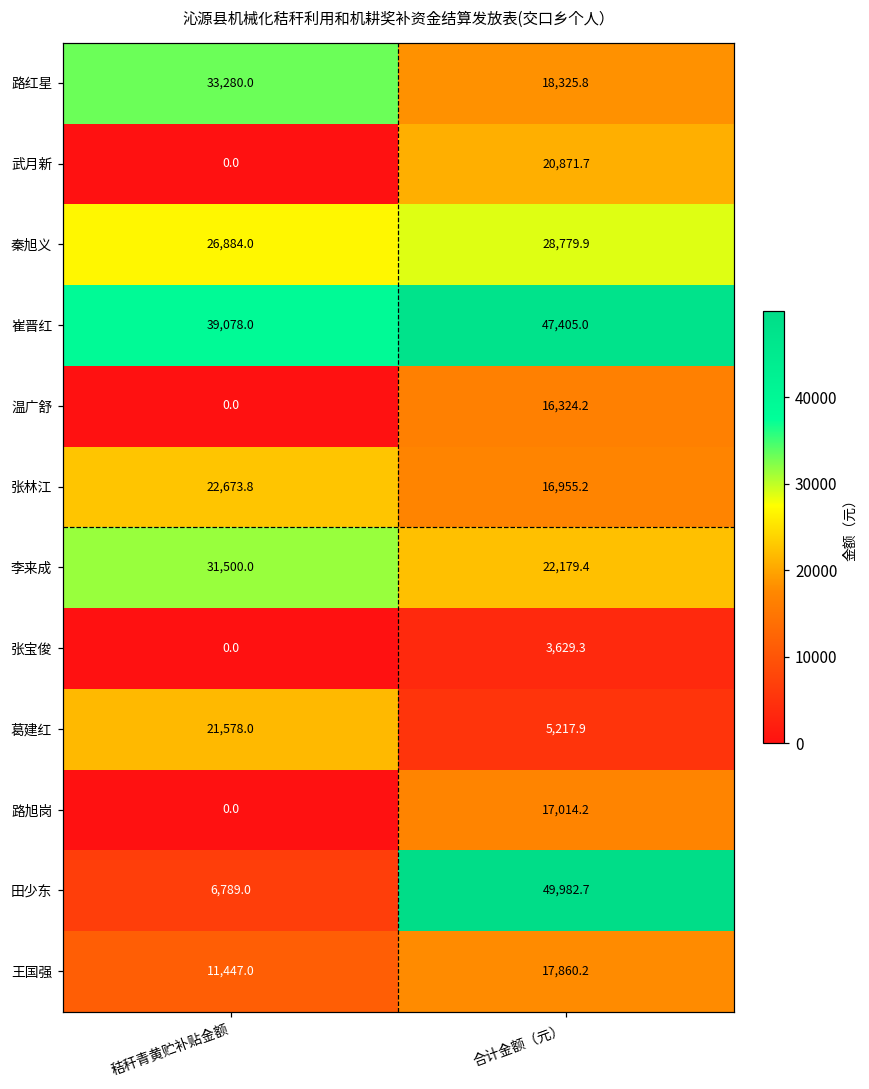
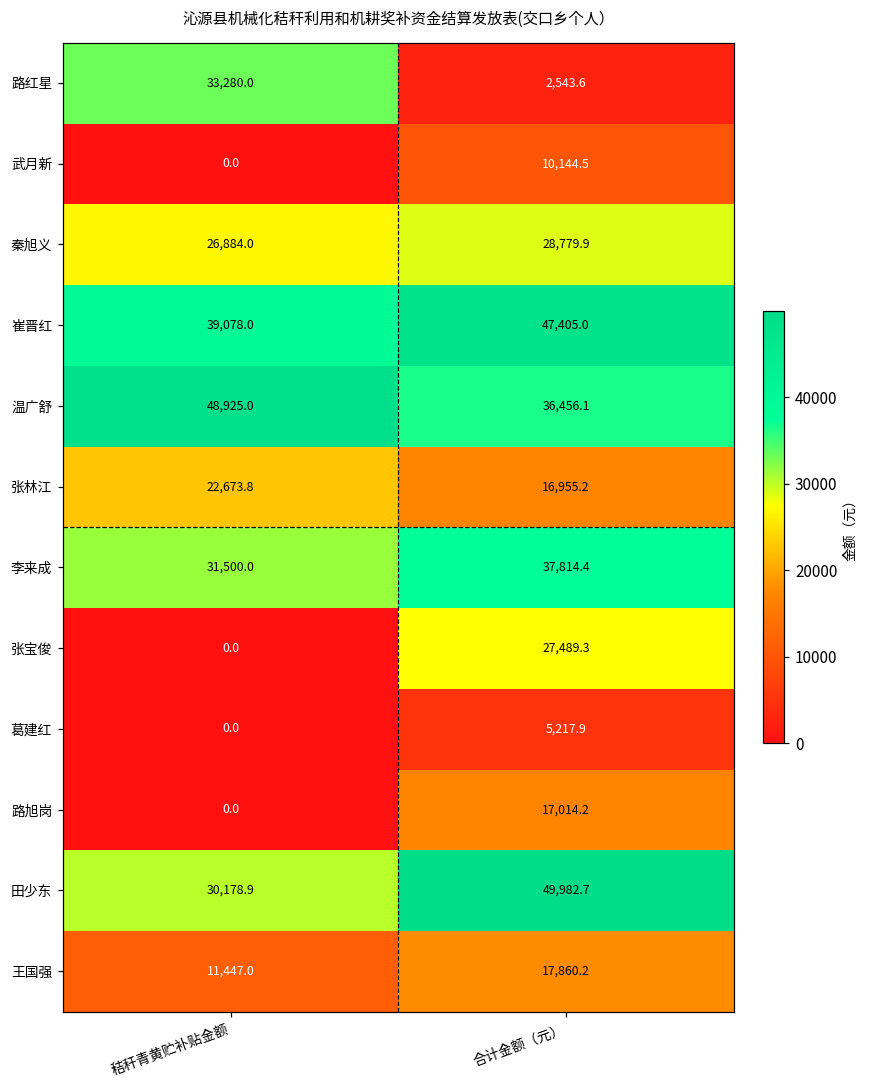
  {
    "路红星": {
      "秸秆青黄贮补贴金额": "33,280.0",
-     "合计金额（元）": "18,325.8"
+     "合计金额（元）": "2,543.6"
    },
    "武月新": {
      "秸秆青黄贮补贴金额": "0.0",
-     "合计金额（元）": "20,871.7"
+     "合计金额（元）": "10,144.5"
    },
    "秦旭义": {
      "秸秆青黄贮补贴金额": "26,884.0",
      "合计金额（元）": "28,779.9"
    },
    "崔晋红": {
      "秸秆青黄贮补贴金额": "39,078.0",
      "合计金额（元）": "47,405.0"
    },
    "温广舒": {
-     "秸秆青黄贮补贴金额": "0.0",
-     "合计金额（元）": "16,324.2"
+     "秸秆青黄贮补贴金额": "48,925.0",
+     "合计金额（元）": "36,456.1"
    },
    "张林江": {
      "秸秆青黄贮补贴金额": "22,673.8",
      "合计金额（元）": "16,955.2"
    },
    "李来成": {
      "秸秆青黄贮补贴金额": "31,500.0",
-     "合计金额（元）": "22,179.4"
+     "合计金额（元）": "37,814.4"
    },
    "张宝俊": {
      "秸秆青黄贮补贴金额": "0.0",
-     "合计金额（元）": "3,629.3"
+     "合计金额（元）": "27,489.3"
    },
    "葛建红": {
-     "秸秆青黄贮补贴金额": "21,578.0",
+     "秸秆青黄贮补贴金额": "0.0",
      "合计金额（元）": "5,217.9"
    },
    "路旭岗": {
      "秸秆青黄贮补贴金额": "0.0",
      "合计金额（元）": "17,014.2"
    },
    "田少东": {
-     "秸秆青黄贮补贴金额": "6,789.0",
+     "秸秆青黄贮补贴金额": "30,178.9",
      "合计金额（元）": "49,982.7"
    },
    "王国强": {
      "秸秆青黄贮补贴金额": "11,447.0",
      "合计金额（元）": "17,860.2"
    }
  }
